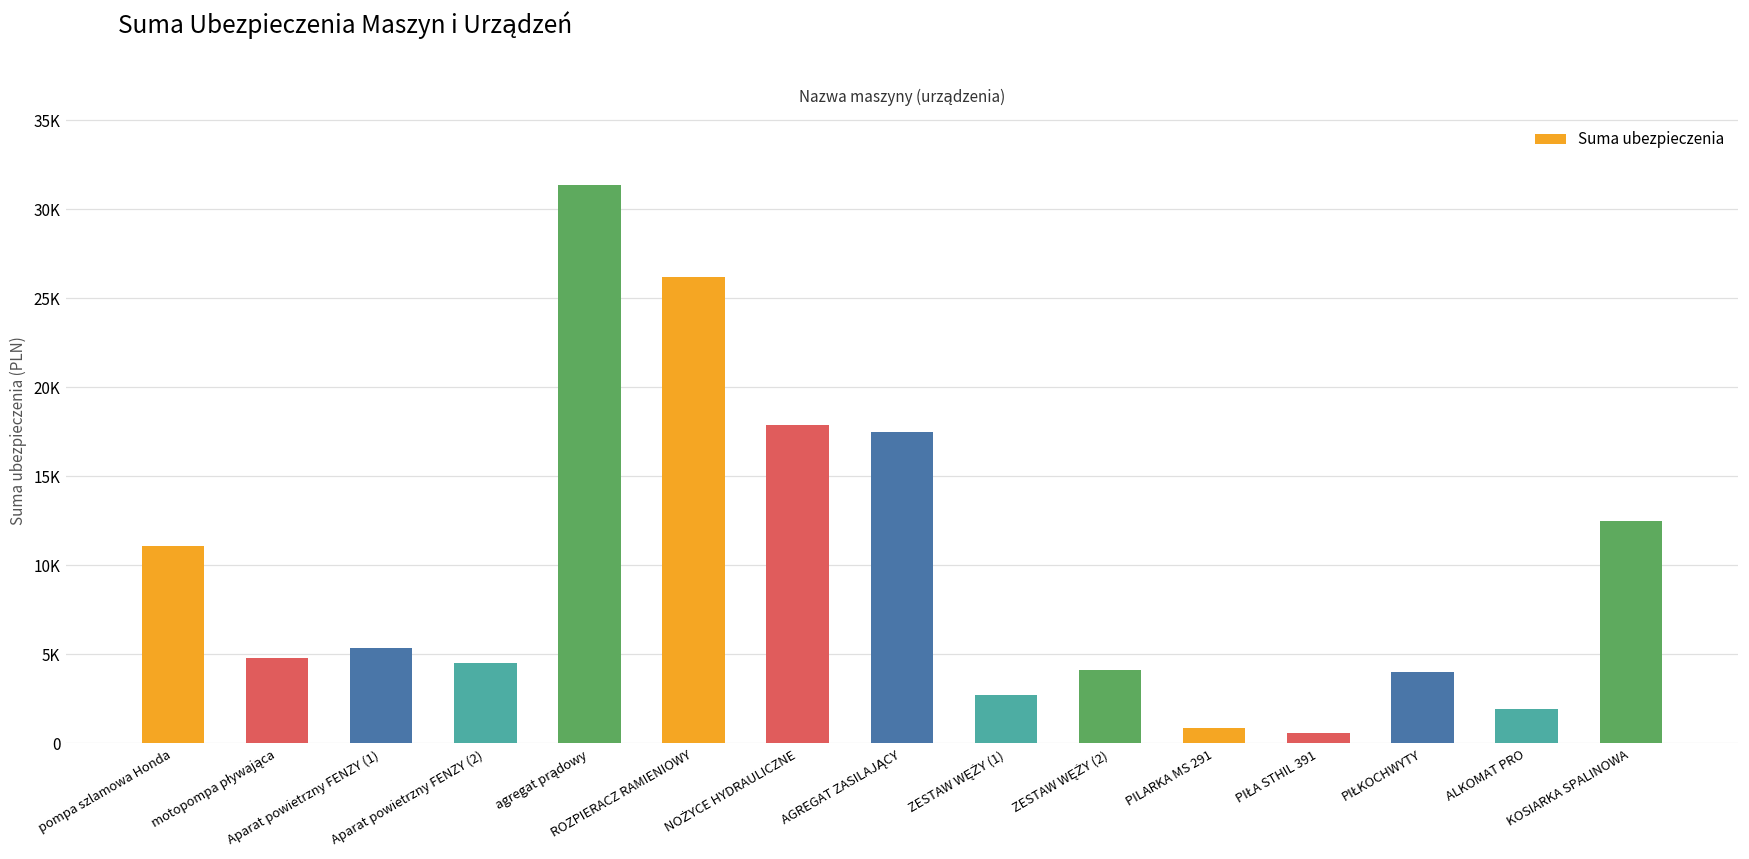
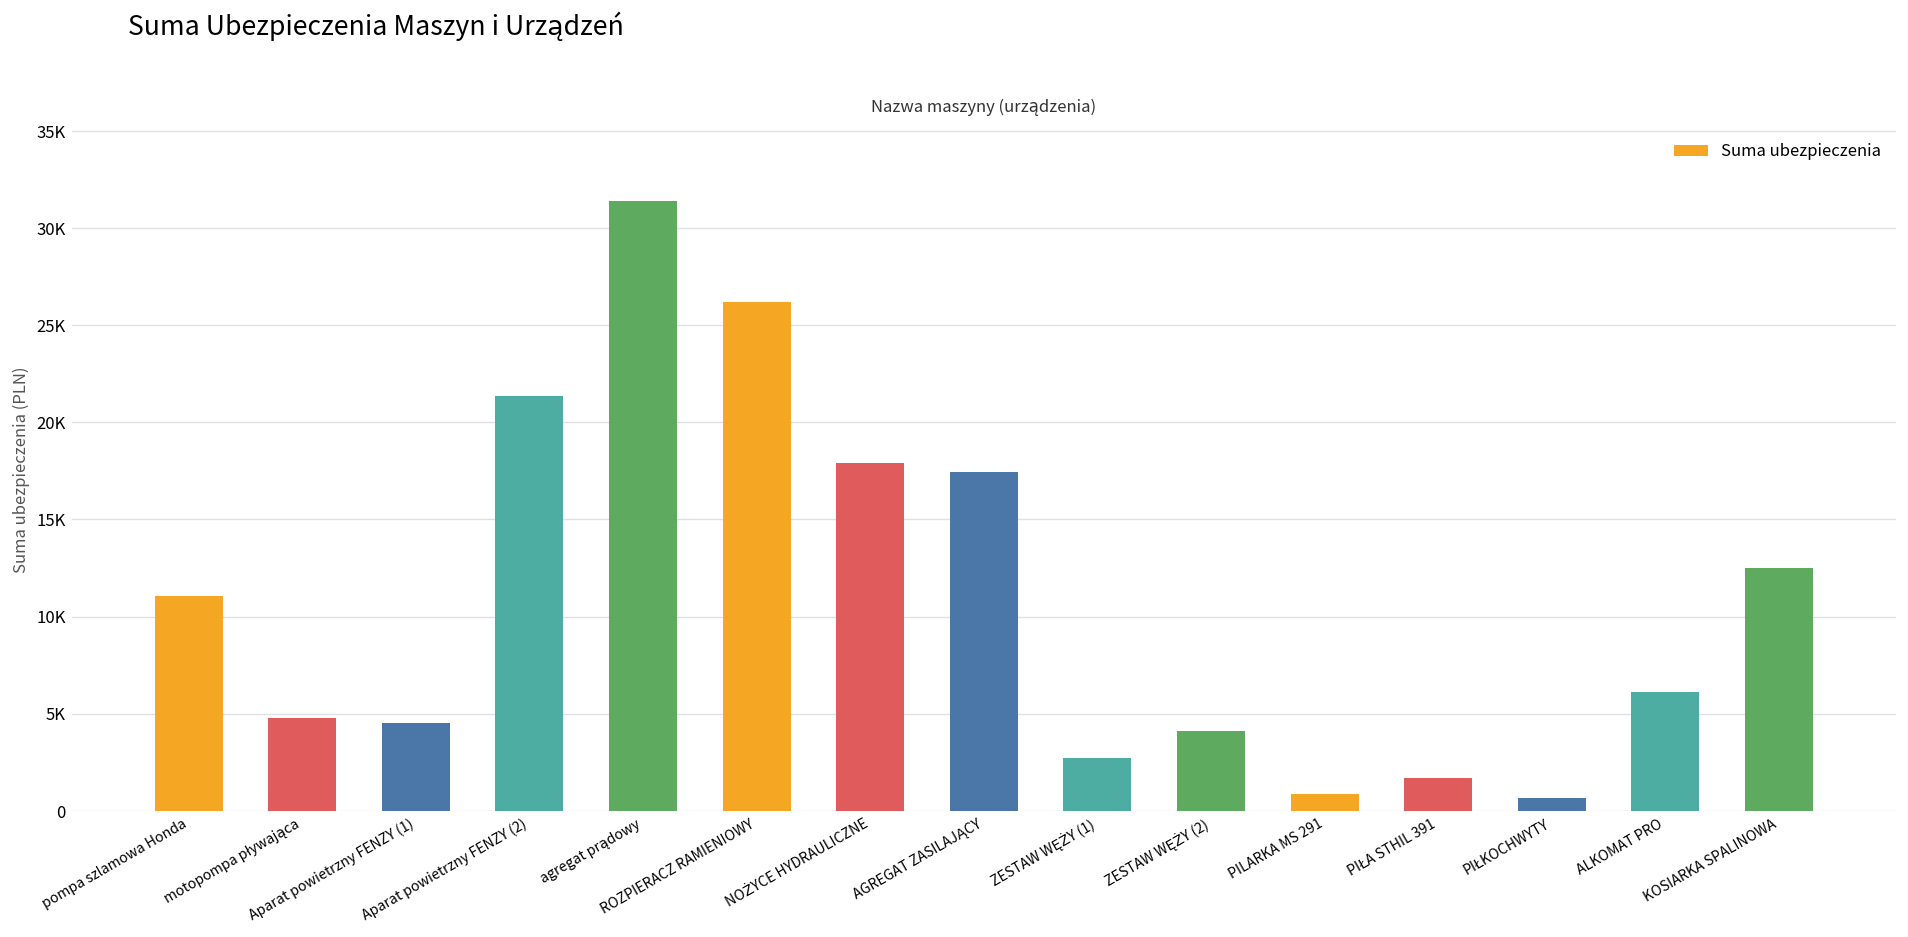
  {
    "pompa szlamowa Honda": 11100,
    "motopompa pływająca": 4800,
-   "Aparat powietrzny FENZY (1)": 5400,
-   "Aparat powietrzny FENZY (2)": 4500,
+   "Aparat powietrzny FENZY (1)": 4500,
+   "Aparat powietrzny FENZY (2)": 21300,
    "agregat prądowy": 31400,
    "ROZPIERACZ RAMIENIOWY": 26200,
    "NOŻYCE HYDRAULICZNE": 17900,
    "AGREGAT ZASILAJĄCY": 17500,
    "ZESTAW WĘŻY (1)": 2700,
    "ZESTAW WĘŻY (2)": 4100,
    "PILARKA MS 291": 900,
-   "PIŁA STHIL 391": 600,
-   "PIŁKOCHWYTY": 4000,
-   "ALKOMAT PRO": 2000,
+   "PIŁA STHIL 391": 1700,
+   "PIŁKOCHWYTY": 700,
+   "ALKOMAT PRO": 6100,
    "KOSIARKA SPALINOWA": 12500
  }
